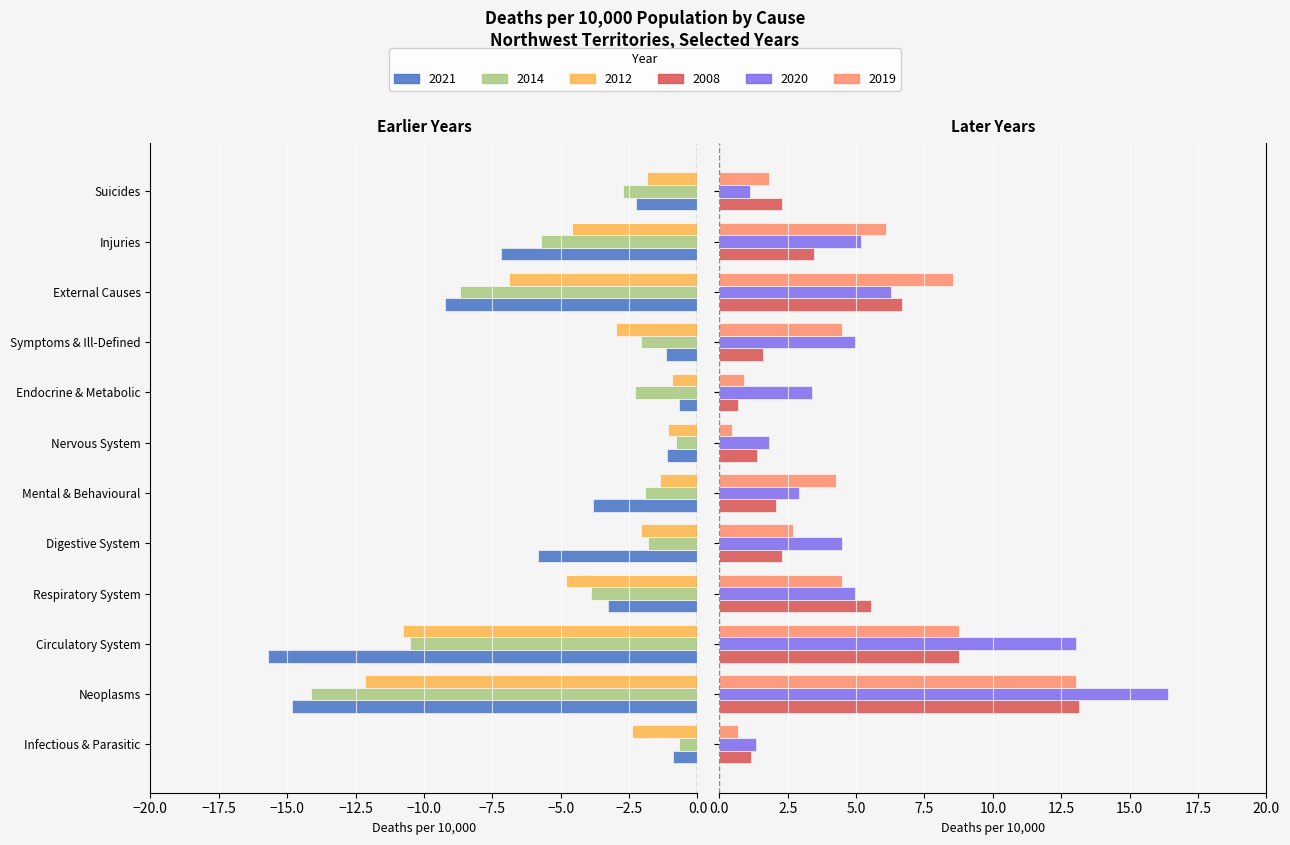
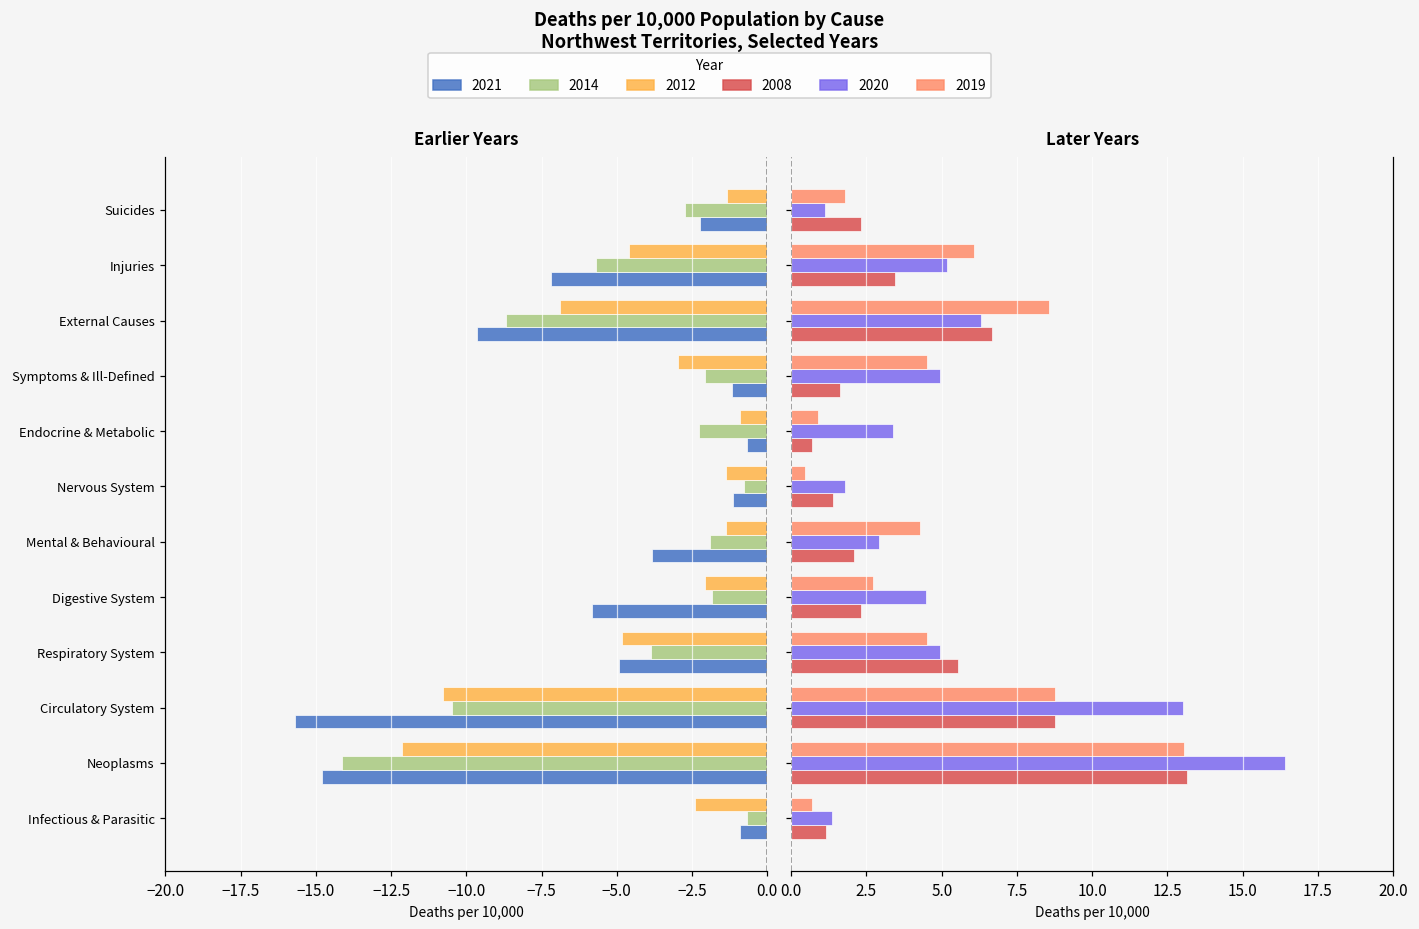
  {
    "Earlier Years": {
      "2021": {
        "Suicides": -2.2,
        "Injuries": -7.2,
-       "External Causes": -9.2,
+       "External Causes": -9.6,
        "Symptoms & Ill-Defined": -1.2,
        "Endocrine & Metabolic": -0.7,
        "Nervous System": -1.1,
        "Mental & Behavioural": -3.8,
        "Digestive System": -5.8,
-       "Respiratory System": -3.3,
+       "Respiratory System": -4.9,
        "Circulatory System": -15.7,
        "Neoplasms": -14.8,
        "Infectious & Parasitic": -0.9
      },
      "2014": {
        "Suicides": -2.7,
        "Injuries": -5.7,
        "External Causes": -8.7,
        "Symptoms & Ill-Defined": -2.1,
        "Endocrine & Metabolic": -2.3,
        "Nervous System": -0.8,
        "Mental & Behavioural": -1.9,
        "Digestive System": -1.8,
        "Respiratory System": -3.9,
        "Circulatory System": -10.5,
        "Neoplasms": -14.1,
        "Infectious & Parasitic": -0.7
      },
      "2012": {
-       "Suicides": -1.8,
+       "Suicides": -1.3,
        "Injuries": -4.6,
        "External Causes": -6.9,
        "Symptoms & Ill-Defined": -3.0,
        "Endocrine & Metabolic": -0.9,
-       "Nervous System": -1.1,
+       "Nervous System": -1.4,
        "Mental & Behavioural": -1.4,
        "Digestive System": -2.1,
        "Respiratory System": -4.8,
        "Circulatory System": -10.8,
        "Neoplasms": -12.1,
        "Infectious & Parasitic": -2.4
      }
    }
  }
